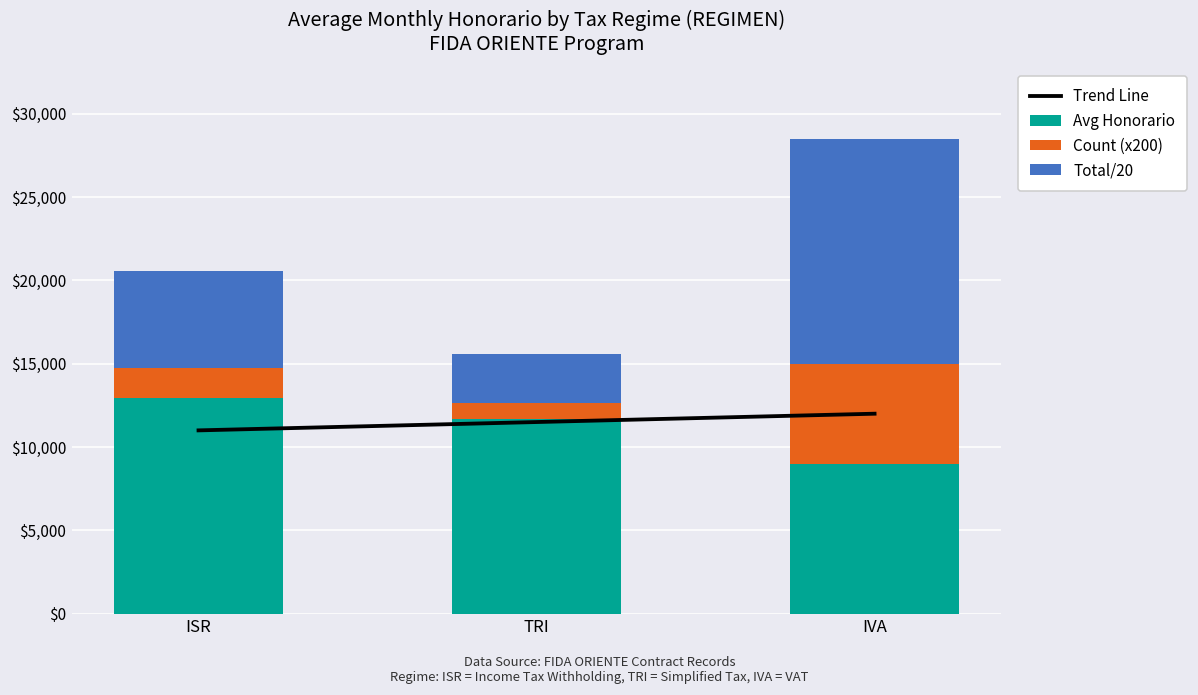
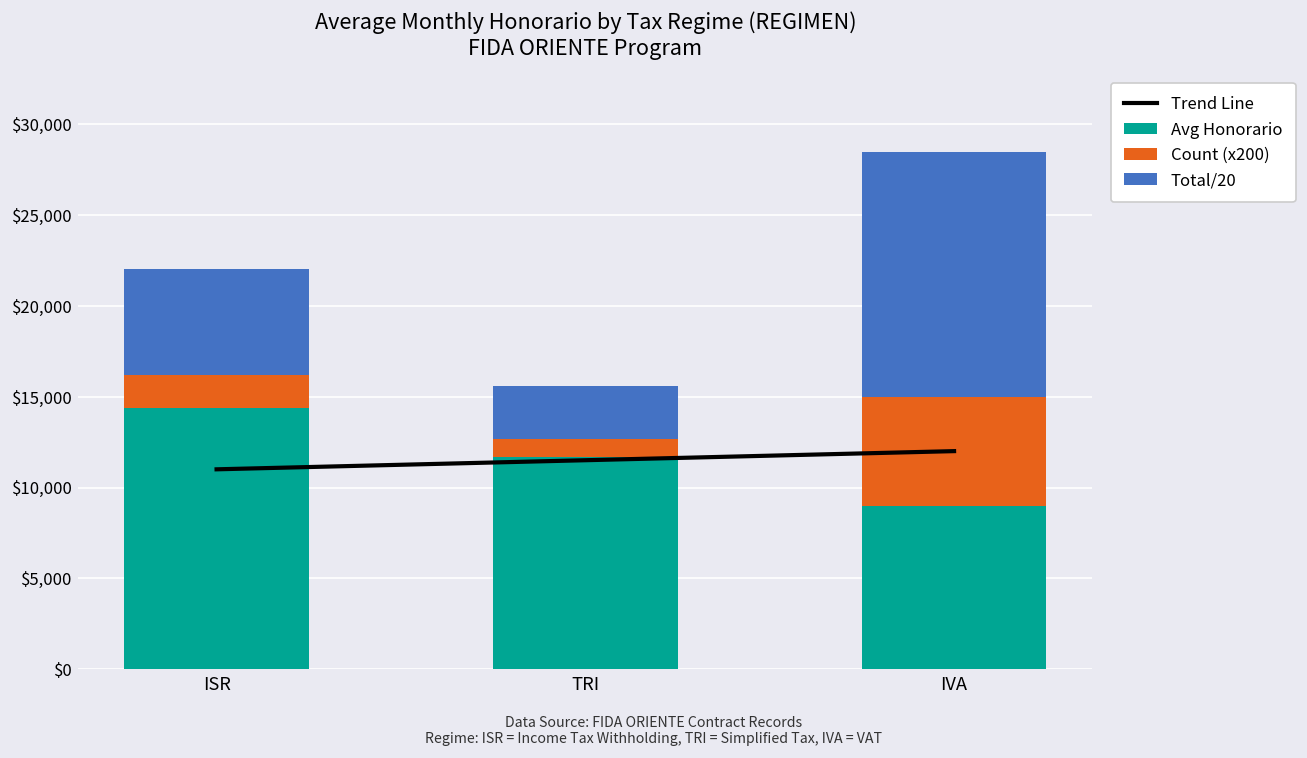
  {
    "Avg Honorario": {
-     "ISR": "$12,900",
+     "ISR": "$14,400",
      "TRI": "$11,700",
      "IVA": "$9,000"
    },
    "Trend Line": {
      "ISR": "$11,000",
      "TRI": "$11,500",
      "IVA": "$12,000"
    },
    "Count (x200)": {
      "ISR": "$1,800",
      "TRI": "$1,000",
      "IVA": "$6,000"
    },
    "Total/20": {
      "ISR": "$5,800",
      "TRI": "$2,900",
      "IVA": "$13,500"
    }
  }
